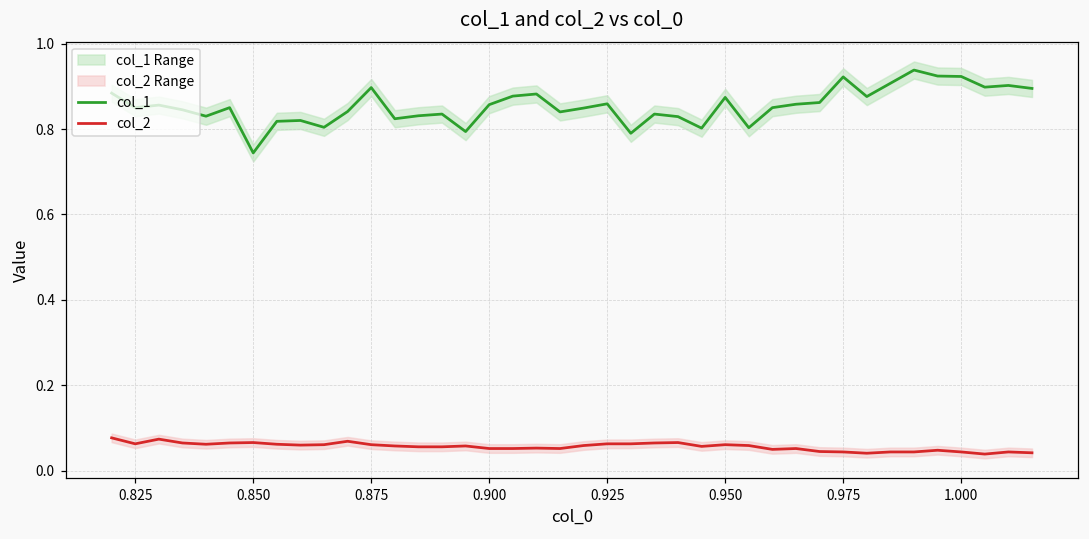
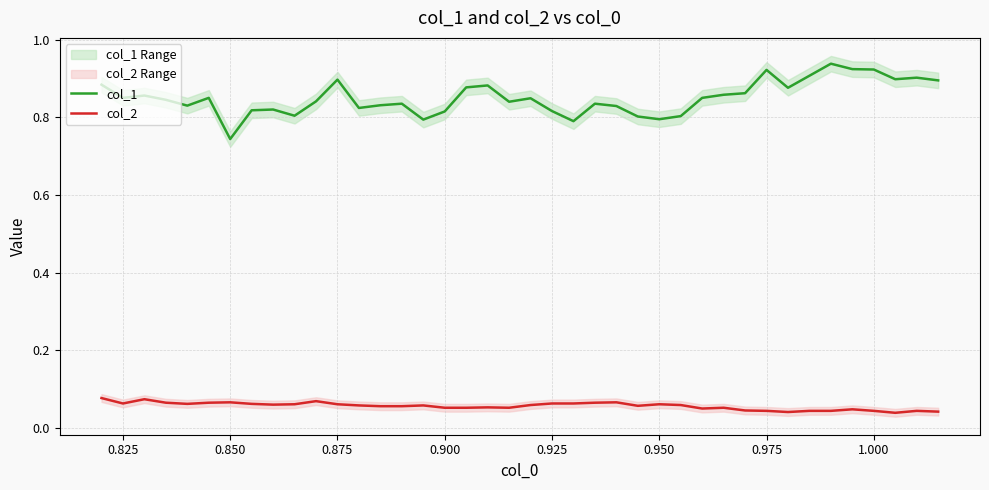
  {
    "col_1": {
      "0.850": 0.74,
      "0.875": 0.90,
-     "0.900": 0.86,
-     "0.925": 0.86,
-     "0.950": 0.87,
+     "0.900": 0.82,
+     "0.925": 0.82,
+     "0.950": 0.80,
      "0.975": 0.92,
      "1.000": 0.92
    },
    "col_2": {
      "0.825": 0.06,
      "0.850": 0.07,
      "0.875": 0.06,
      "0.900": 0.05,
      "0.925": 0.06,
      "0.950": 0.06,
      "0.975": 0.04,
      "1.000": 0.04
    }
  }
